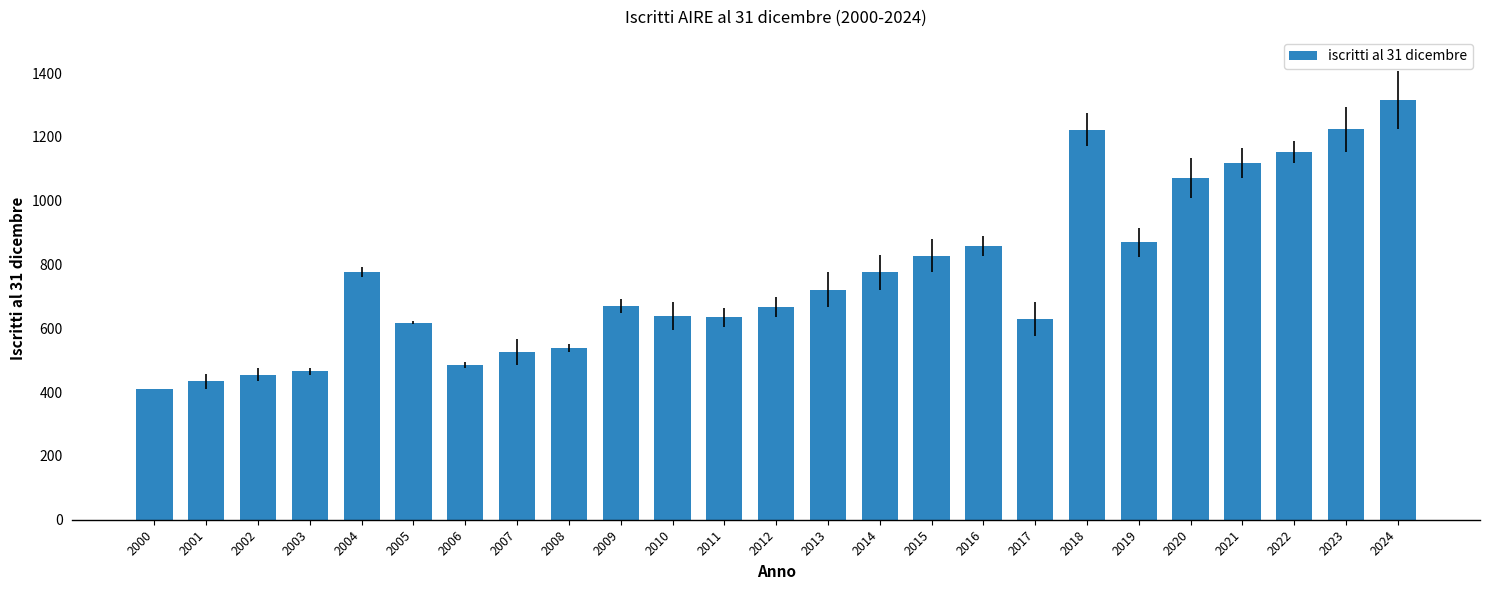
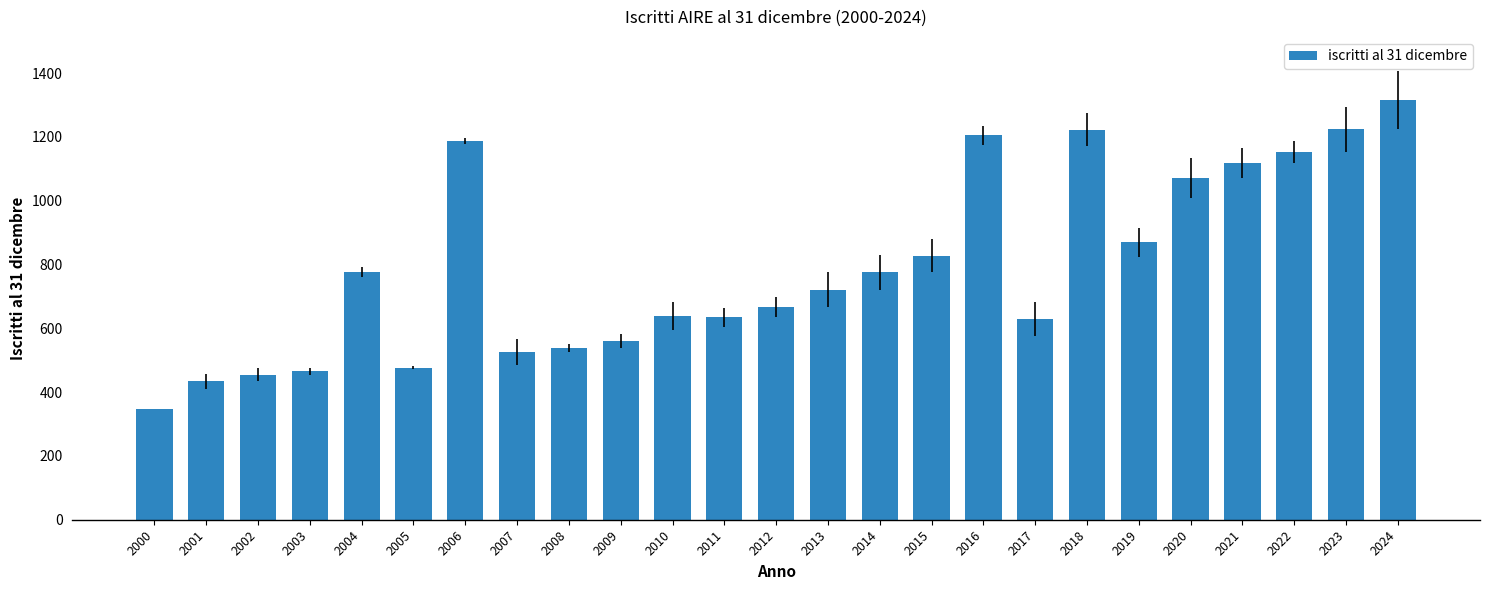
  {
-   "2000": 410,
+   "2000": 350,
    "2001": 430,
    "2002": 460,
    "2003": 470,
    "2004": 780,
-   "2005": 620,
-   "2006": 490,
+   "2005": 480,
+   "2006": 1190,
    "2007": 530,
    "2008": 540,
-   "2009": 670,
+   "2009": 560,
    "2010": 640,
    "2011": 630,
    "2012": 670,
    "2013": 720,
    "2014": 780,
    "2015": 830,
-   "2016": 860,
+   "2016": 1210,
    "2017": 630,
    "2018": 1220,
    "2019": 870,
    "2020": 1070,
    "2021": 1120,
    "2022": 1150,
    "2023": 1220,
    "2024": 1320
  }
